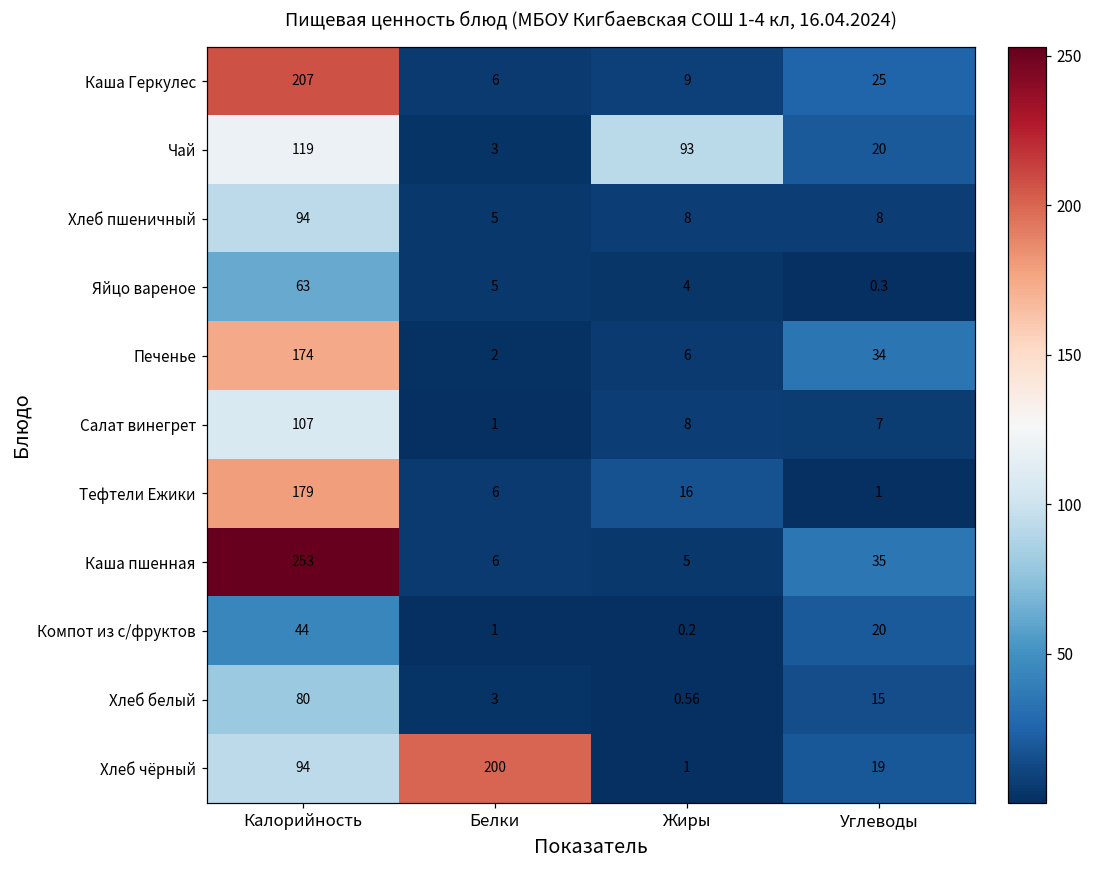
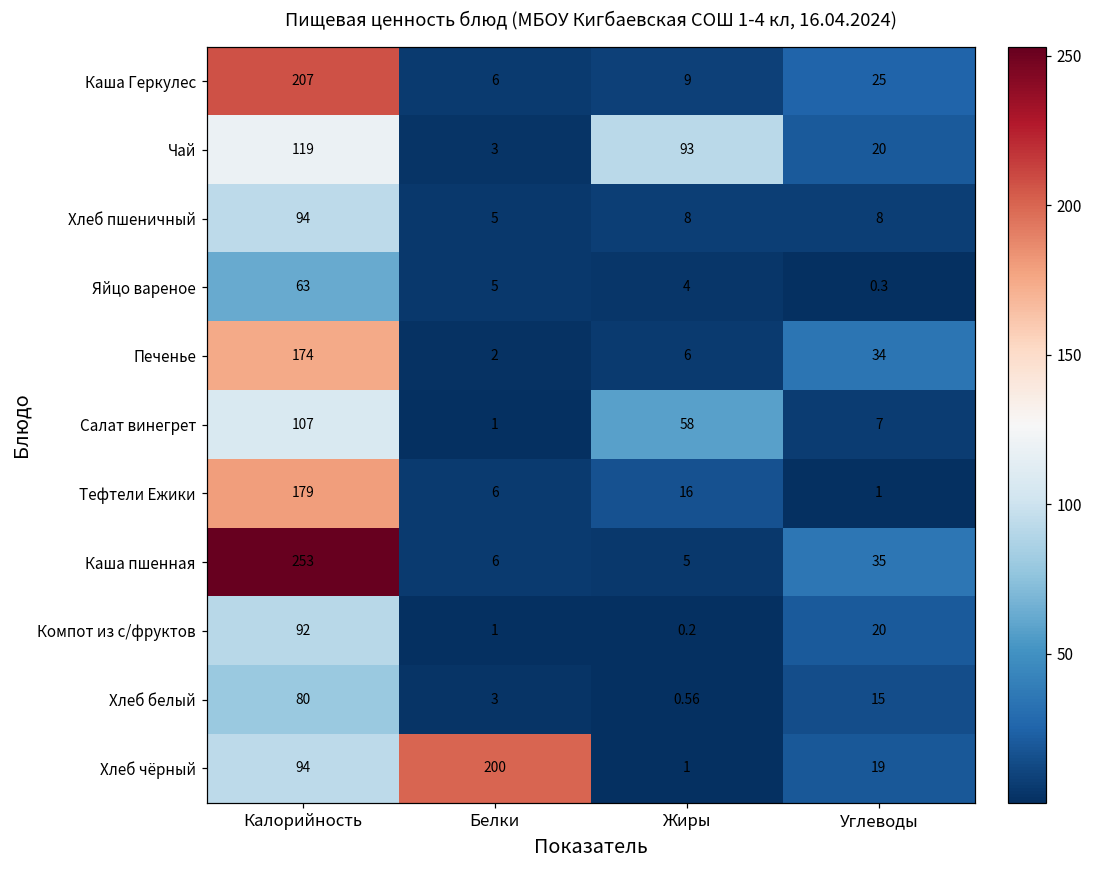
  {
    "Каша Геркулес": {
      "Калорийность": 207,
      "Белки": 6,
      "Жиры": 9,
      "Углеводы": 25
    },
    "Чай": {
      "Калорийность": 119,
      "Белки": 3,
      "Жиры": 93,
      "Углеводы": 20
    },
    "Хлеб пшеничный": {
      "Калорийность": 94,
      "Белки": 5,
      "Жиры": 8,
      "Углеводы": 8
    },
    "Яйцо вареное": {
      "Калорийность": 63,
      "Белки": 5,
      "Жиры": 4,
      "Углеводы": 0.3
    },
    "Печенье": {
      "Калорийность": 174,
      "Белки": 2,
      "Жиры": 6,
      "Углеводы": 34
    },
    "Салат винегрет": {
      "Калорийность": 107,
      "Белки": 1,
-     "Жиры": 8,
+     "Жиры": 58,
      "Углеводы": 7
    },
    "Тефтели Ежики": {
      "Калорийность": 179,
      "Белки": 6,
      "Жиры": 16,
      "Углеводы": 1
    },
    "Каша пшенная": {
      "Калорийность": 253,
      "Белки": 6,
      "Жиры": 5,
      "Углеводы": 35
    },
    "Компот из с/фруктов": {
-     "Калорийность": 44,
+     "Калорийность": 92,
      "Белки": 1,
      "Жиры": 0.2,
      "Углеводы": 20
    },
    "Хлеб белый": {
      "Калорийность": 80,
      "Белки": 3,
      "Жиры": 0.56,
      "Углеводы": 15
    },
    "Хлеб чёрный": {
      "Калорийность": 94,
      "Белки": 200,
      "Жиры": 1,
      "Углеводы": 19
    }
  }
